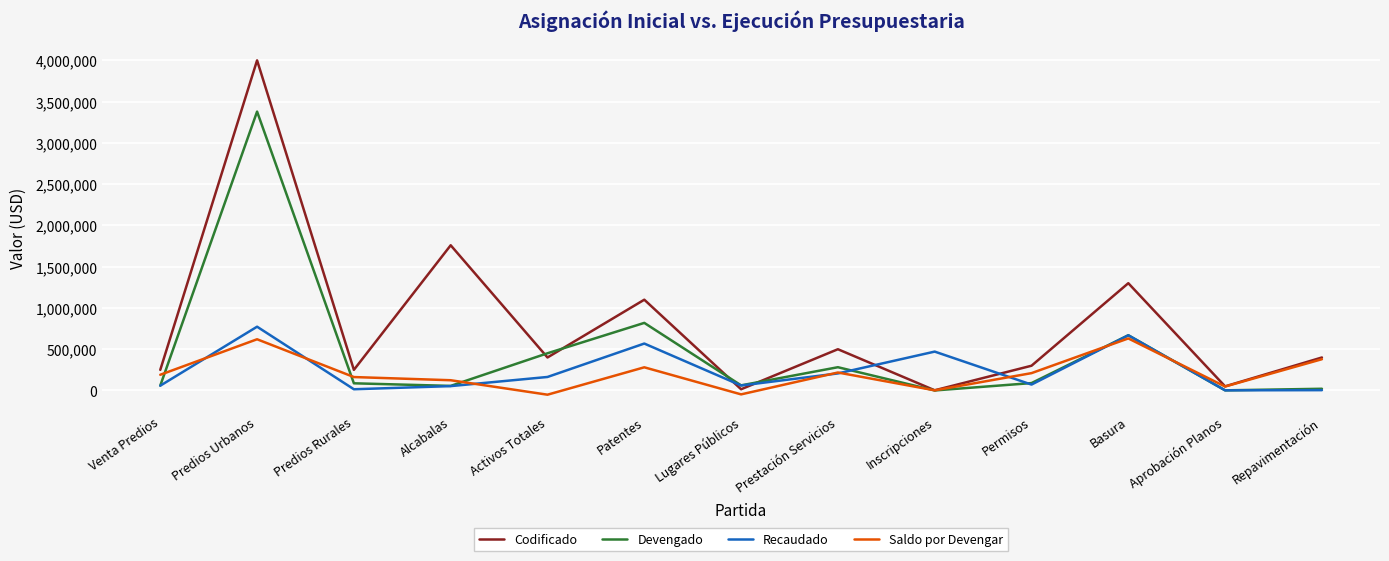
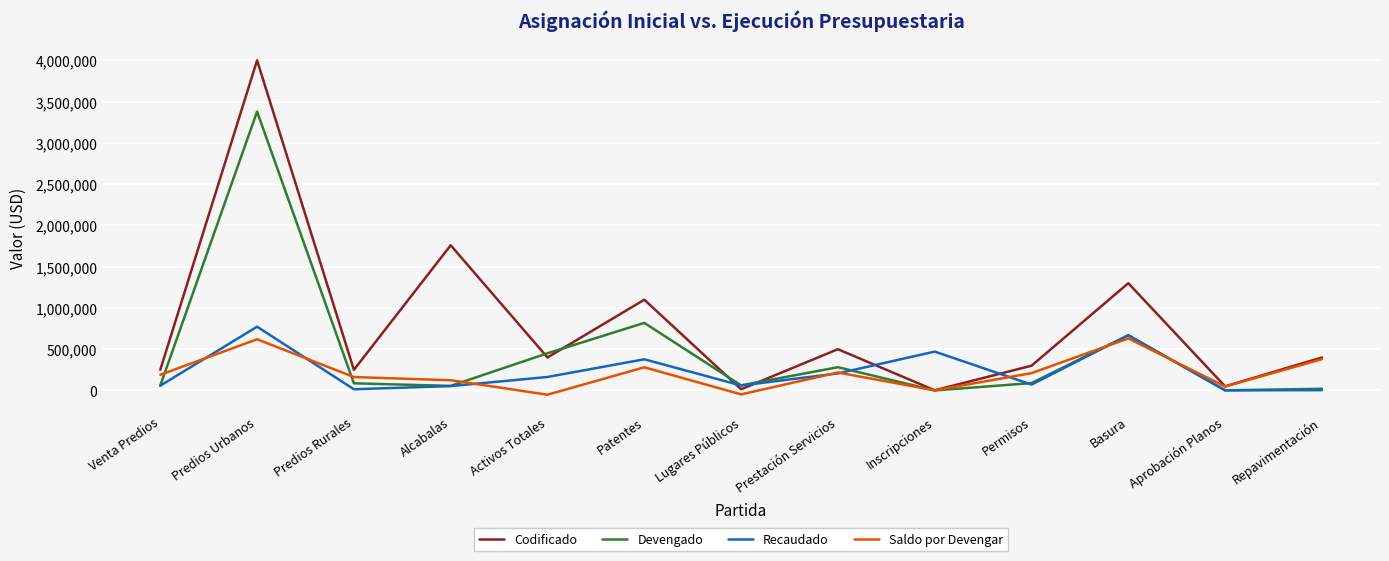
  {
    "Codificado": {
      "Venta Predios": "300,000",
      "Predios Urbanos": "4,000,000",
      "Predios Rurales": "300,000",
      "Alcabalas": "1,800,000",
      "Activos Totales": "400,000",
      "Patentes": "1,100,000",
      "Lugares Públicos": "0",
      "Prestación Servicios": "500,000",
      "Permisos": "300,000",
      "Basura": "1,300,000"
    },
    "Devengado": {
      "Predios Urbanos": "3,400,000",
      "Predios Rurales": "100,000",
      "Activos Totales": "500,000",
      "Patentes": "800,000",
      "Prestación Servicios": "300,000"
    },
    "Recaudado": {
      "Predios Urbanos": "800,000",
      "Predios Rurales": "0",
      "Activos Totales": "200,000",
-     "Patentes": "600,000",
+     "Patentes": "400,000",
      "Inscripciones": "500,000"
    },
    "Saldo por Devengar": {
      "Venta Predios": "200,000",
      "Predios Urbanos": "600,000",
      "Predios Rurales": "200,000",
      "Alcabalas": "100,000",
      "Activos Totales": "-100,000",
      "Patentes": "300,000",
      "Lugares Públicos": "0",
      "Permisos": "200,000",
      "Basura": "600,000"
    }
  }
